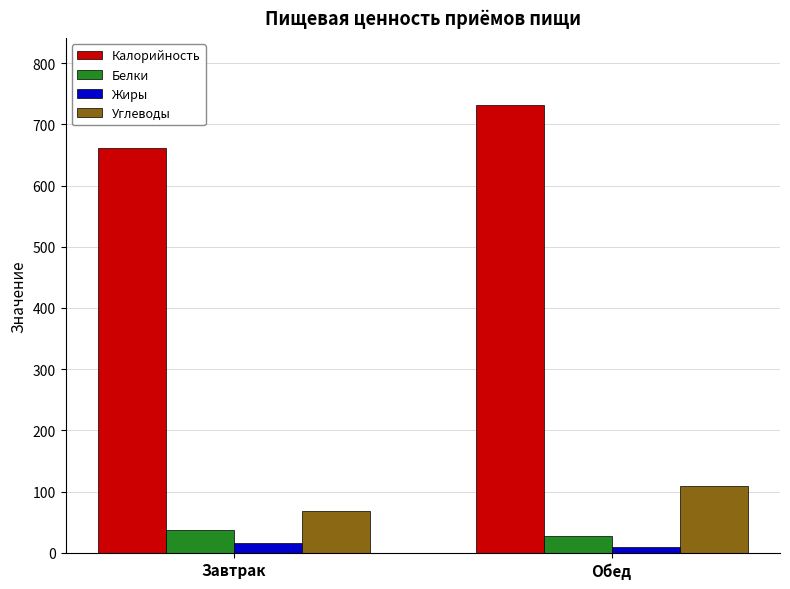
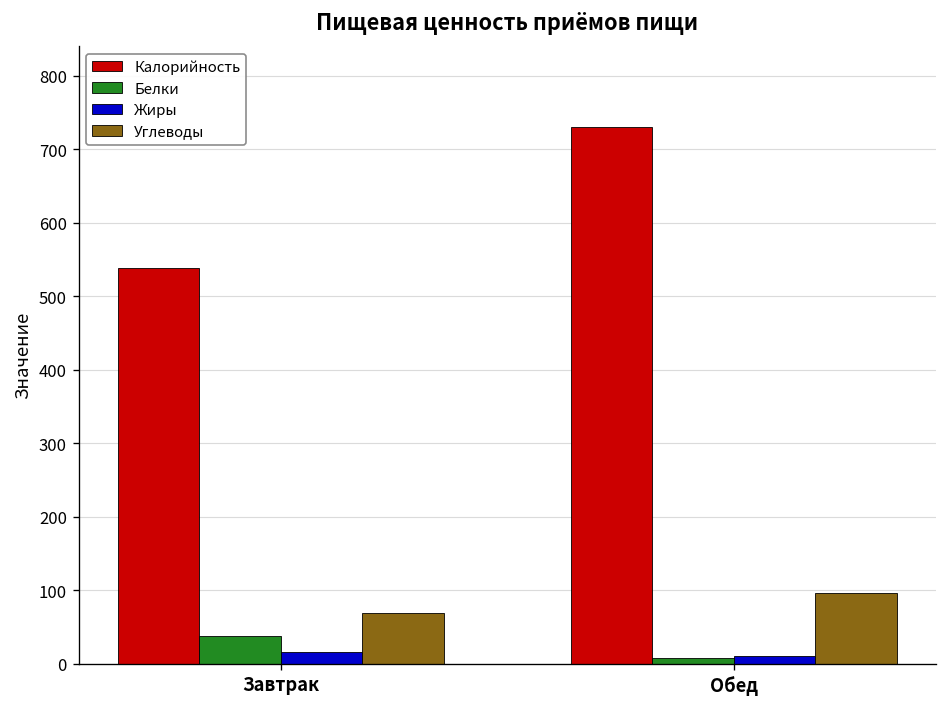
  {
    "Калорийность": {
-     "Завтрак": 660,
+     "Завтрак": 540,
      "Обед": 730
    },
    "Белки": {
      "Завтрак": 40,
-     "Обед": 30
+     "Обед": 10
    },
    "Жиры": {
      "Завтрак": 20,
      "Обед": 10
    },
    "Углеводы": {
      "Завтрак": 70,
-     "Обед": 110
+     "Обед": 100
    }
  }
